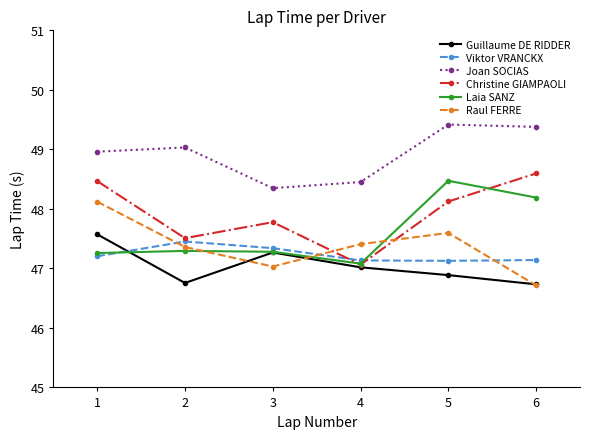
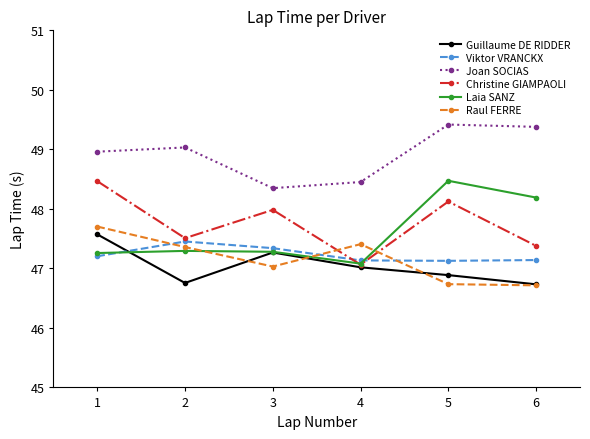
  {
    "Guillaume DE RIDDER": {
      "1": 47.6,
      "2": 46.8,
      "4": 47.0,
      "5": 46.9
    },
    "Viktor VRANCKX": {
      "1": 47.2,
      "2": 47.5,
      "3": 47.3,
      "4": 47.1,
      "5": 47.1,
      "6": 47.1
    },
    "Joan SOCIAS": {
      "1": 49.0,
      "2": 49.0,
      "3": 48.3,
      "4": 48.5,
      "5": 49.4,
      "6": 49.4
    },
    "Christine GIAMPAOLI": {
      "1": 48.5,
      "2": 47.5,
-     "3": 47.8,
+     "3": 48.0,
      "5": 48.1,
-     "6": 48.6
+     "6": 47.4
    },
    "Laia SANZ": {
      "1": 47.3,
      "2": 47.3,
      "5": 48.5,
      "6": 48.2
    },
    "Raul FERRE": {
-     "1": 48.1,
+     "1": 47.7,
      "2": 47.4,
      "3": 47.0,
      "4": 47.4,
-     "5": 47.6
+     "5": 46.7
    }
  }
